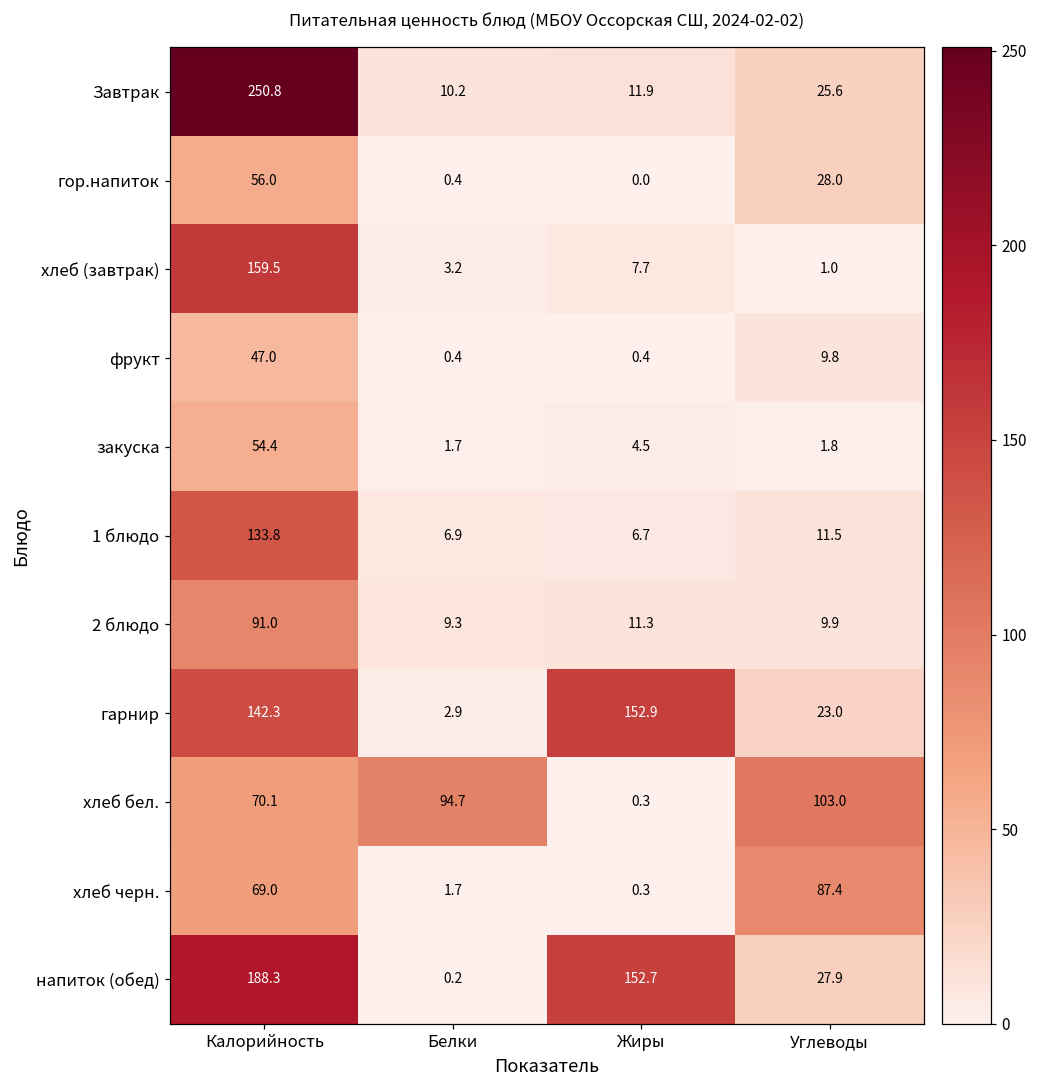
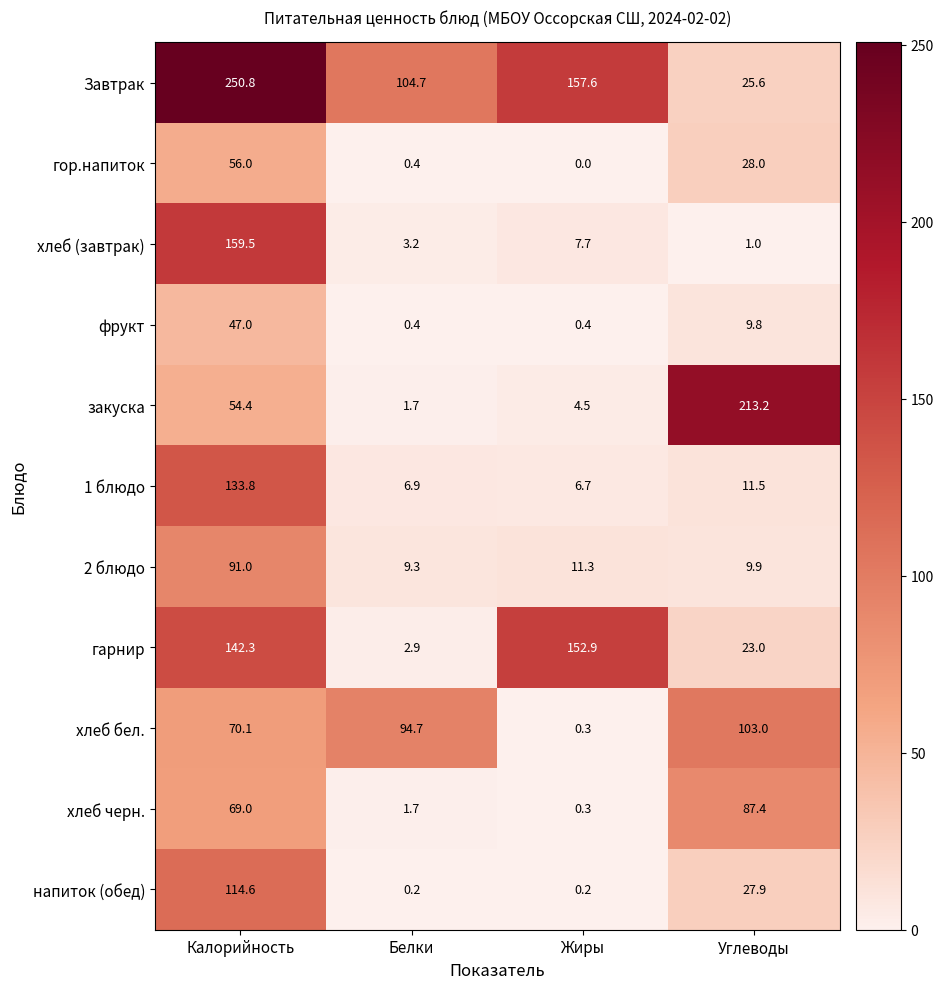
  {
    "Завтрак": {
      "Калорийность": 250.8,
-     "Белки": 10.2,
-     "Жиры": 11.9,
+     "Белки": 104.7,
+     "Жиры": 157.6,
      "Углеводы": 25.6
    },
    "гор.напиток": {
      "Калорийность": 56.0,
      "Белки": 0.4,
      "Жиры": 0.0,
      "Углеводы": 28.0
    },
    "хлеб (завтрак)": {
      "Калорийность": 159.5,
      "Белки": 3.2,
      "Жиры": 7.7,
      "Углеводы": 1.0
    },
    "фрукт": {
      "Калорийность": 47.0,
      "Белки": 0.4,
      "Жиры": 0.4,
      "Углеводы": 9.8
    },
    "закуска": {
      "Калорийность": 54.4,
      "Белки": 1.7,
      "Жиры": 4.5,
-     "Углеводы": 1.8
+     "Углеводы": 213.2
    },
    "1 блюдо": {
      "Калорийность": 133.8,
      "Белки": 6.9,
      "Жиры": 6.7,
      "Углеводы": 11.5
    },
    "2 блюдо": {
      "Калорийность": 91.0,
      "Белки": 9.3,
      "Жиры": 11.3,
      "Углеводы": 9.9
    },
    "гарнир": {
      "Калорийность": 142.3,
      "Белки": 2.9,
      "Жиры": 152.9,
      "Углеводы": 23.0
    },
    "хлеб бел.": {
      "Калорийность": 70.1,
      "Белки": 94.7,
      "Жиры": 0.3,
      "Углеводы": 103.0
    },
    "хлеб черн.": {
      "Калорийность": 69.0,
      "Белки": 1.7,
      "Жиры": 0.3,
      "Углеводы": 87.4
    },
    "напиток (обед)": {
-     "Калорийность": 188.3,
+     "Калорийность": 114.6,
      "Белки": 0.2,
-     "Жиры": 152.7,
+     "Жиры": 0.2,
      "Углеводы": 27.9
    }
  }
